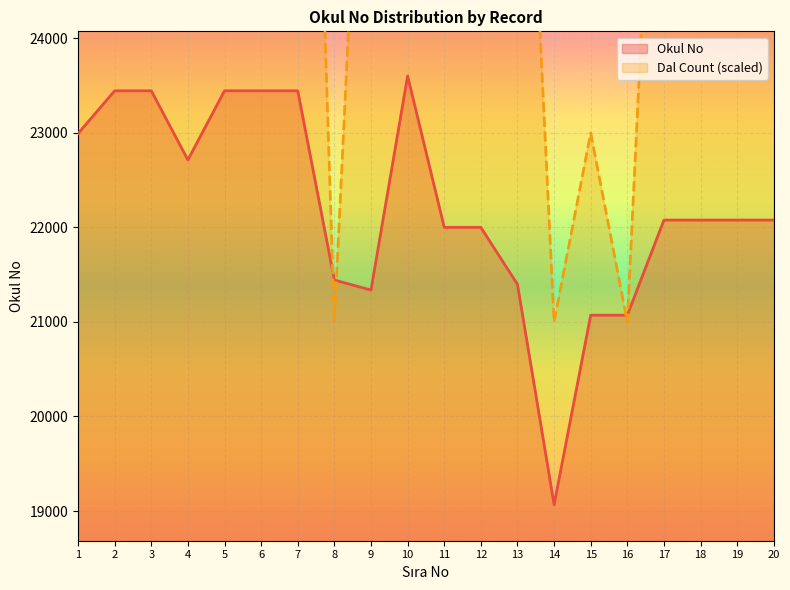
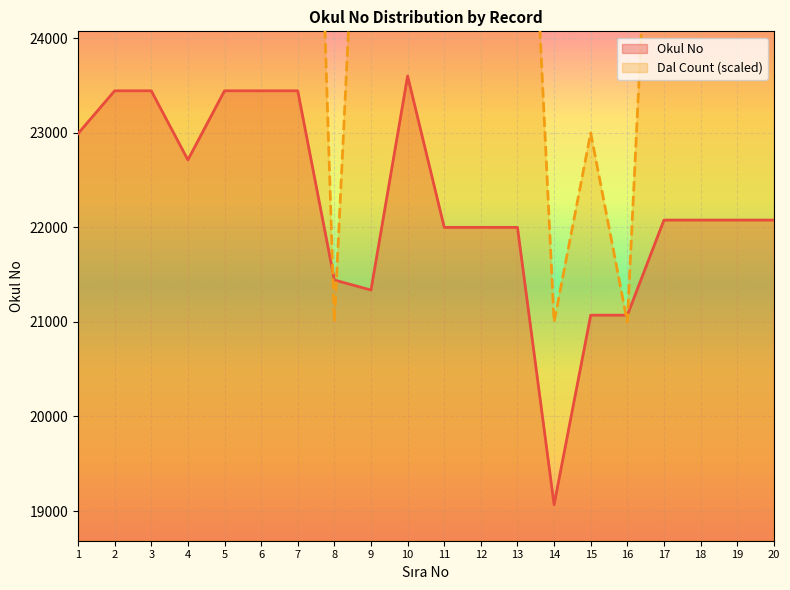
  {
    "Okul No": {
      "1": 23000,
      "2": 23400,
      "3": 23400,
      "4": 22700,
      "5": 23400,
      "6": 23400,
      "7": 23400,
      "8": 21400,
      "9": 21300,
      "10": 23600,
      "11": 22000,
      "12": 22000,
-     "13": 21400,
+     "13": 22000,
      "14": 19100,
      "15": 21100,
      "16": 21100,
      "17": 22100,
      "18": 22100,
      "19": 22100,
      "20": 22100
    },
    "Dal Count (scaled)": {
      "8": 21000,
      "14": 21000,
      "15": 23000,
      "16": 21000
    }
  }
